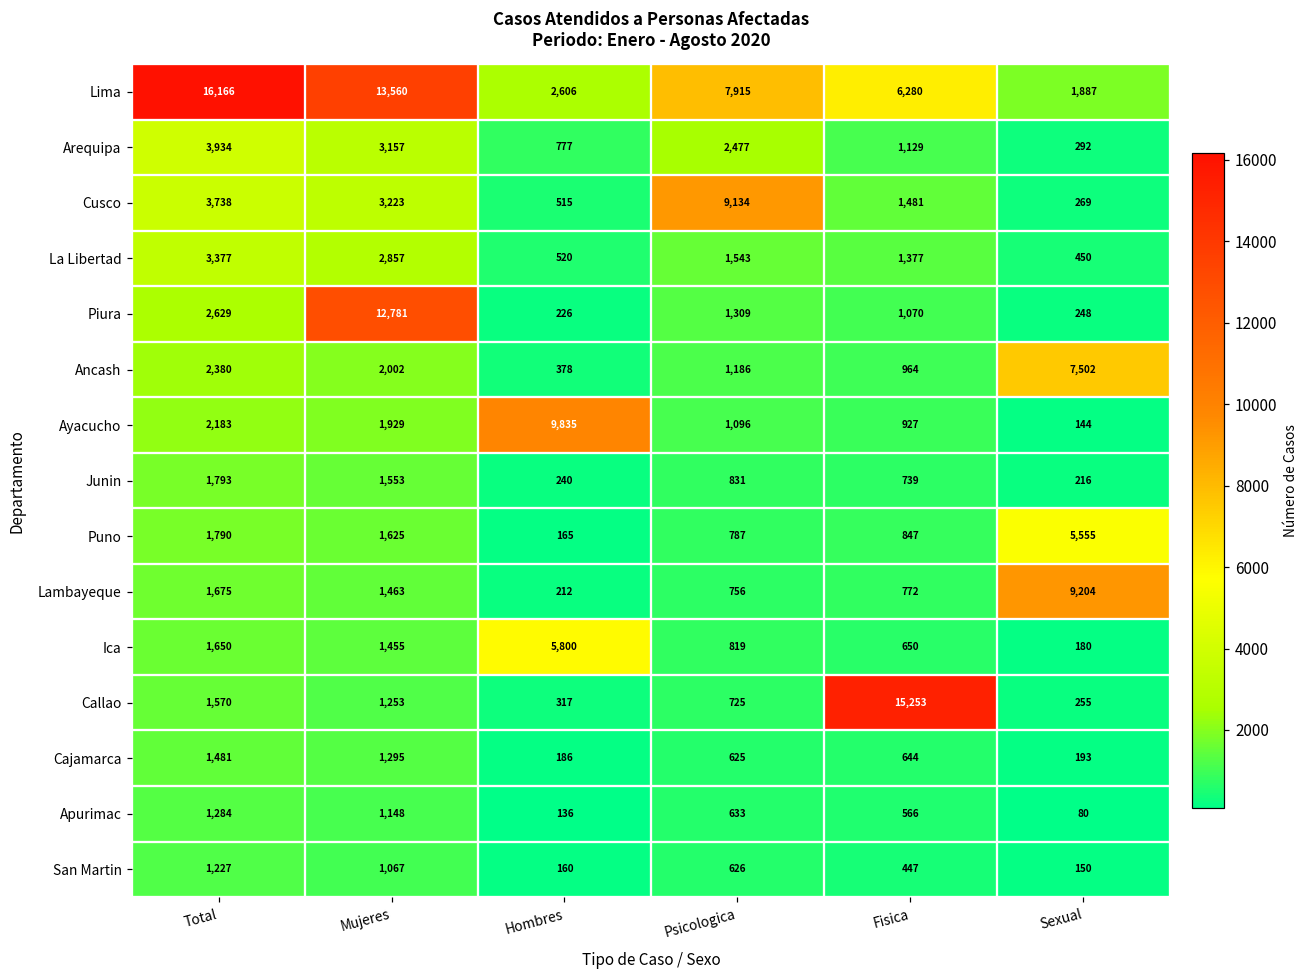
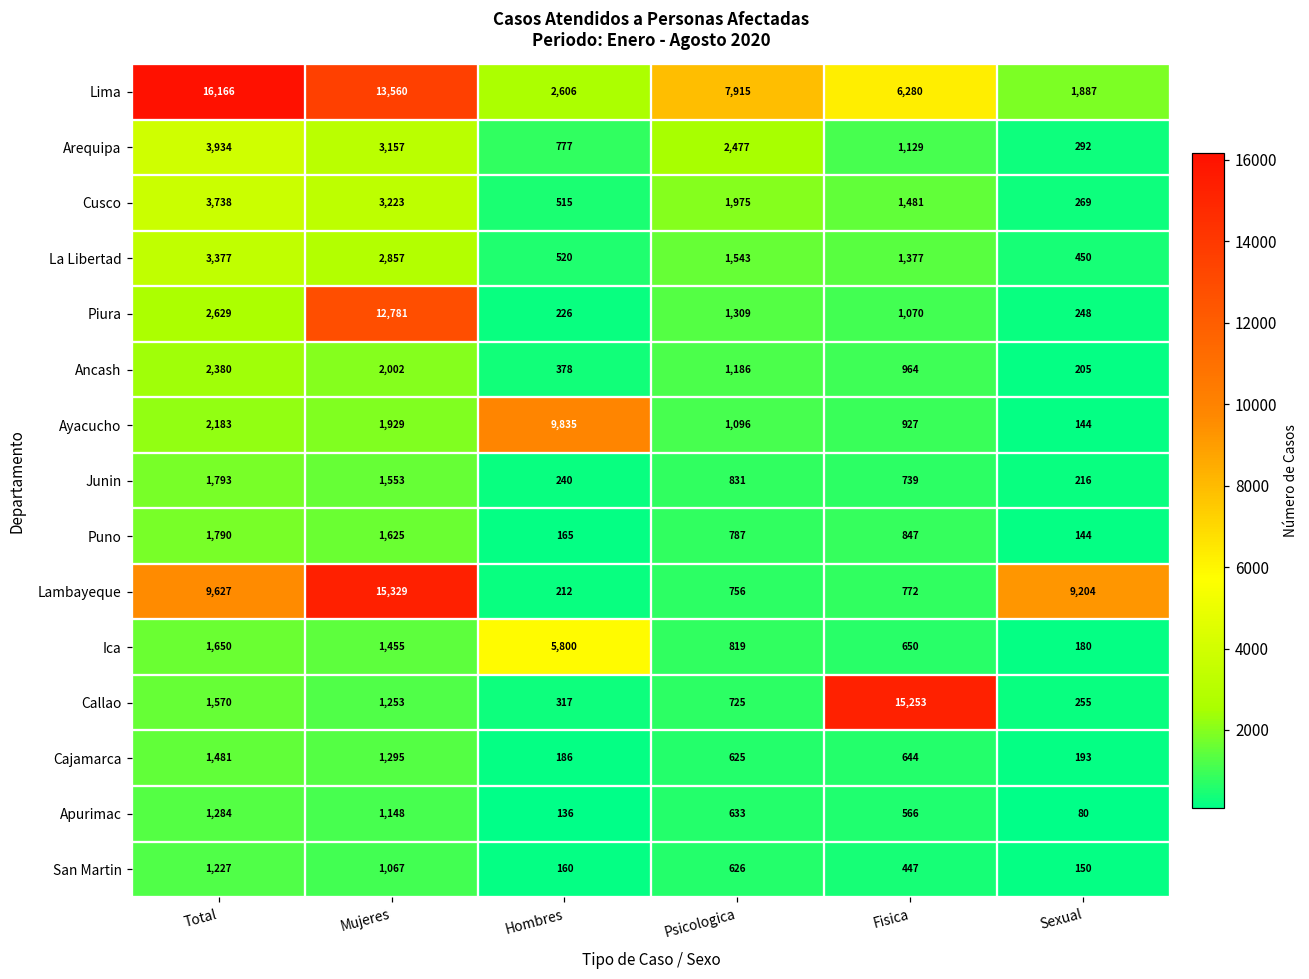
  {
    "Lima": {
      "Total": "16,166",
      "Mujeres": "13,560",
      "Hombres": "2,606",
      "Psicologica": "7,915",
      "Fisica": "6,280",
      "Sexual": "1,887"
    },
    "Arequipa": {
      "Total": "3,934",
      "Mujeres": "3,157",
      "Hombres": "777",
      "Psicologica": "2,477",
      "Fisica": "1,129",
      "Sexual": "292"
    },
    "Cusco": {
      "Total": "3,738",
      "Mujeres": "3,223",
      "Hombres": "515",
-     "Psicologica": "9,134",
+     "Psicologica": "1,975",
      "Fisica": "1,481",
      "Sexual": "269"
    },
    "La Libertad": {
      "Total": "3,377",
      "Mujeres": "2,857",
      "Hombres": "520",
      "Psicologica": "1,543",
      "Fisica": "1,377",
      "Sexual": "450"
    },
    "Piura": {
      "Total": "2,629",
      "Mujeres": "12,781",
      "Hombres": "226",
      "Psicologica": "1,309",
      "Fisica": "1,070",
      "Sexual": "248"
    },
    "Ancash": {
      "Total": "2,380",
      "Mujeres": "2,002",
      "Hombres": "378",
      "Psicologica": "1,186",
      "Fisica": "964",
-     "Sexual": "7,502"
+     "Sexual": "205"
    },
    "Ayacucho": {
      "Total": "2,183",
      "Mujeres": "1,929",
      "Hombres": "9,835",
      "Psicologica": "1,096",
      "Fisica": "927",
      "Sexual": "144"
    },
    "Junin": {
      "Total": "1,793",
      "Mujeres": "1,553",
      "Hombres": "240",
      "Psicologica": "831",
      "Fisica": "739",
      "Sexual": "216"
    },
    "Puno": {
      "Total": "1,790",
      "Mujeres": "1,625",
      "Hombres": "165",
      "Psicologica": "787",
      "Fisica": "847",
-     "Sexual": "5,555"
+     "Sexual": "144"
    },
    "Lambayeque": {
-     "Total": "1,675",
-     "Mujeres": "1,463",
+     "Total": "9,627",
+     "Mujeres": "15,329",
      "Hombres": "212",
      "Psicologica": "756",
      "Fisica": "772",
      "Sexual": "9,204"
    },
    "Ica": {
      "Total": "1,650",
      "Mujeres": "1,455",
      "Hombres": "5,800",
      "Psicologica": "819",
      "Fisica": "650",
      "Sexual": "180"
    },
    "Callao": {
      "Total": "1,570",
      "Mujeres": "1,253",
      "Hombres": "317",
      "Psicologica": "725",
      "Fisica": "15,253",
      "Sexual": "255"
    },
    "Cajamarca": {
      "Total": "1,481",
      "Mujeres": "1,295",
      "Hombres": "186",
      "Psicologica": "625",
      "Fisica": "644",
      "Sexual": "193"
    },
    "Apurimac": {
      "Total": "1,284",
      "Mujeres": "1,148",
      "Hombres": "136",
      "Psicologica": "633",
      "Fisica": "566",
      "Sexual": "80"
    },
    "San Martin": {
      "Total": "1,227",
      "Mujeres": "1,067",
      "Hombres": "160",
      "Psicologica": "626",
      "Fisica": "447",
      "Sexual": "150"
    }
  }
